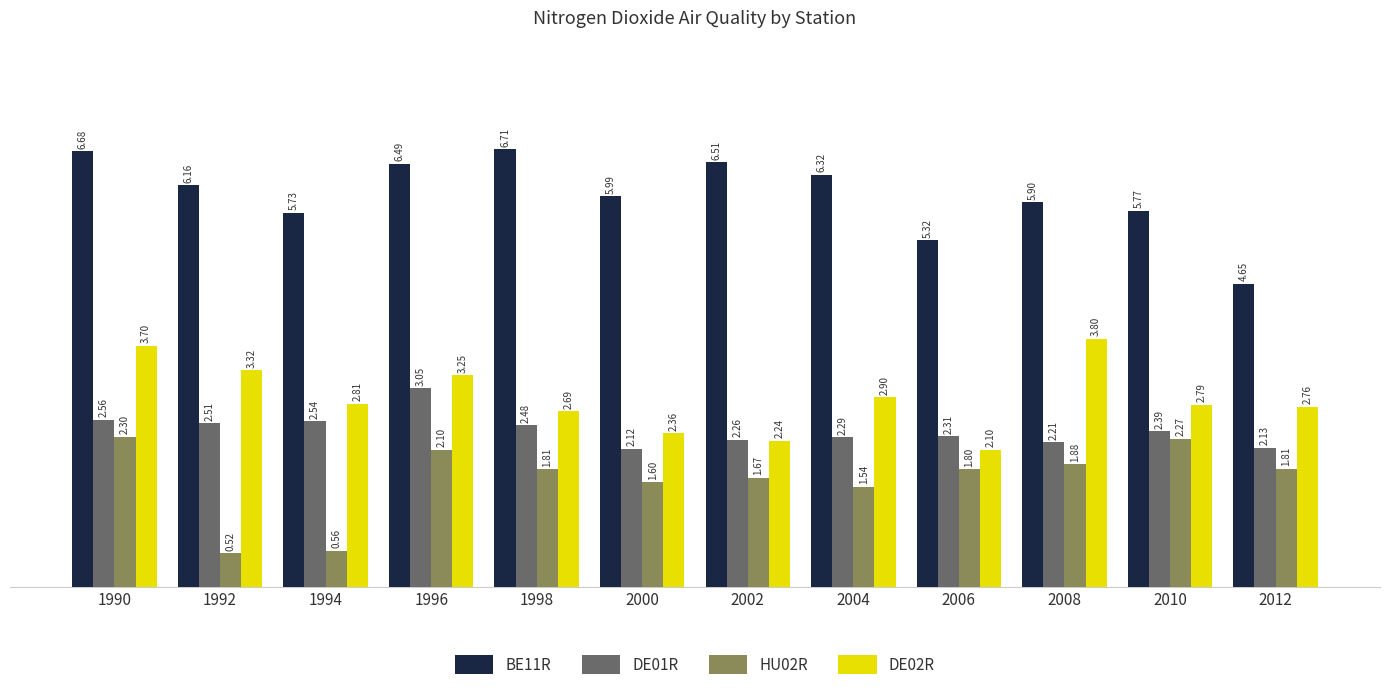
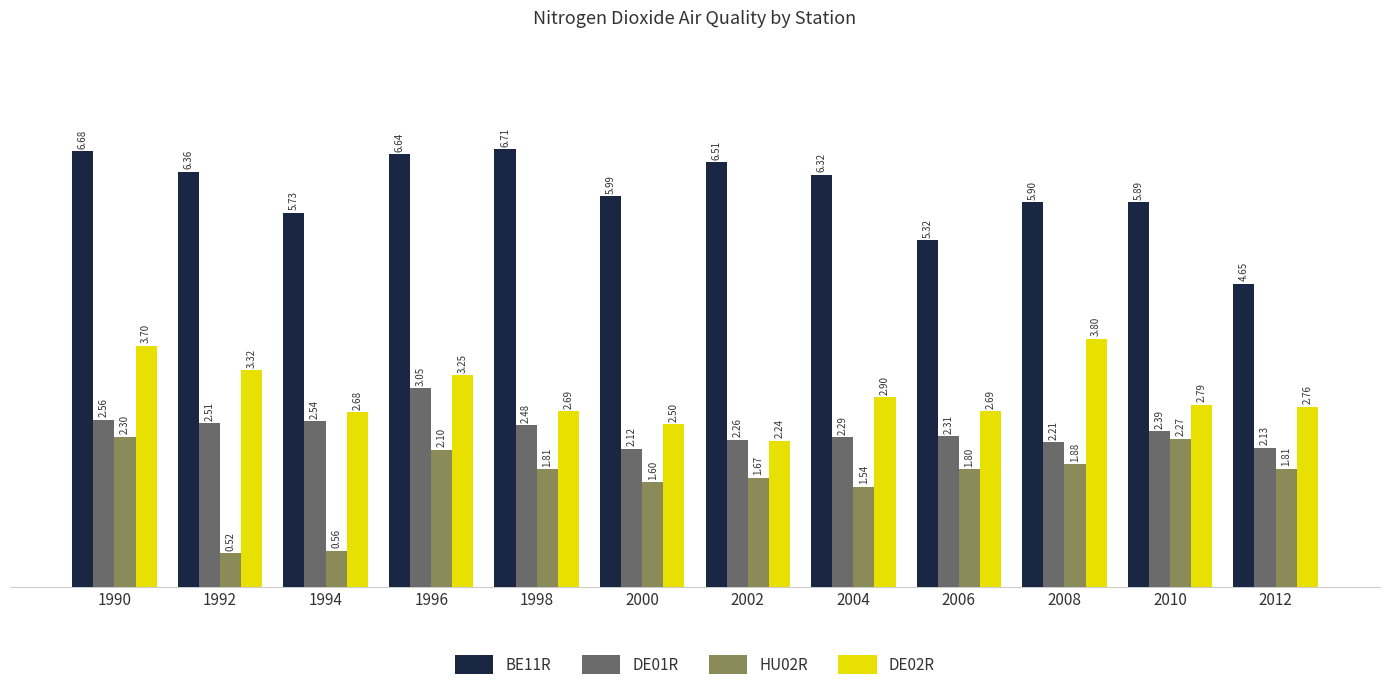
  {
    "BE11R": {
      "1990": 6.68,
-     "1992": 6.16,
+     "1992": 6.36,
      "1994": 5.73,
-     "1996": 6.49,
+     "1996": 6.64,
      "1998": 6.71,
      "2000": 5.99,
      "2002": 6.51,
      "2004": 6.32,
      "2006": 5.32,
      "2008": 5.90,
-     "2010": 5.77,
+     "2010": 5.89,
      "2012": 4.65
    },
    "DE02R": {
      "1990": 3.70,
      "1992": 3.32,
-     "1994": 2.81,
+     "1994": 2.68,
      "1996": 3.25,
      "1998": 2.69,
-     "2000": 2.36,
+     "2000": 2.50,
      "2002": 2.24,
      "2004": 2.90,
-     "2006": 2.10,
+     "2006": 2.69,
      "2008": 3.80,
      "2010": 2.79,
      "2012": 2.76
    }
  }
